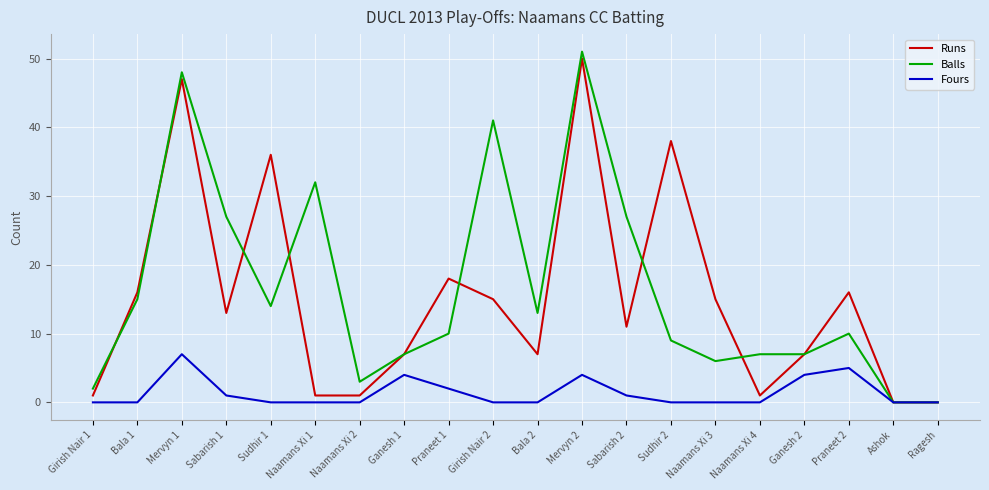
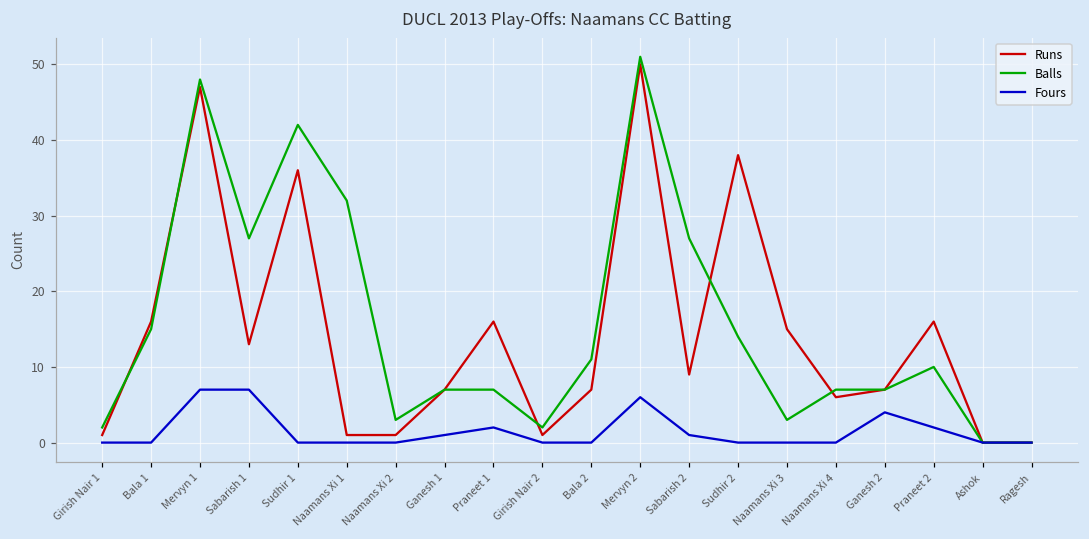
  {
    "Runs": {
      "Girish Nair 1": 1,
      "Bala 1": 16,
      "Mervyn 1": 47,
      "Sabarish 1": 13,
      "Sudhir 1": 36,
      "Naamans Xi 1": 1,
      "Naamans Xi 2": 1,
-     "Praneet 1": 18,
-     "Girish Nair 2": 15,
+     "Praneet 1": 16,
+     "Girish Nair 2": 1,
      "Bala 2": 7,
      "Mervyn 2": 50,
-     "Sabarish 2": 11,
+     "Sabarish 2": 9,
      "Sudhir 2": 38,
      "Naamans Xi 3": 15,
-     "Naamans Xi 4": 1,
+     "Naamans Xi 4": 6,
      "Praneet 2": 16
    },
    "Balls": {
      "Girish Nair 1": 2,
      "Bala 1": 15,
      "Mervyn 1": 48,
      "Sabarish 1": 27,
-     "Sudhir 1": 14,
+     "Sudhir 1": 42,
      "Naamans Xi 1": 32,
      "Naamans Xi 2": 3,
-     "Praneet 1": 10,
-     "Girish Nair 2": 41,
-     "Bala 2": 13,
+     "Praneet 1": 7,
+     "Girish Nair 2": 2,
+     "Bala 2": 11,
      "Mervyn 2": 51,
      "Sabarish 2": 27,
-     "Sudhir 2": 9,
-     "Naamans Xi 3": 6,
+     "Sudhir 2": 14,
+     "Naamans Xi 3": 3,
      "Naamans Xi 4": 7,
      "Praneet 2": 10
    },
    "Fours": {
      "Girish Nair 1": 0,
      "Bala 1": 0,
      "Mervyn 1": 7,
-     "Sabarish 1": 1,
+     "Sabarish 1": 7,
      "Sudhir 1": 0,
      "Naamans Xi 1": 0,
      "Naamans Xi 2": 0,
-     "Ganesh 1": 4,
+     "Ganesh 1": 1,
      "Praneet 1": 2,
      "Girish Nair 2": 0,
      "Bala 2": 0,
-     "Mervyn 2": 4,
+     "Mervyn 2": 6,
      "Sabarish 2": 1,
      "Sudhir 2": 0,
      "Naamans Xi 3": 0,
      "Naamans Xi 4": 0,
      "Ganesh 2": 4,
-     "Praneet 2": 5
+     "Praneet 2": 2
    }
  }
